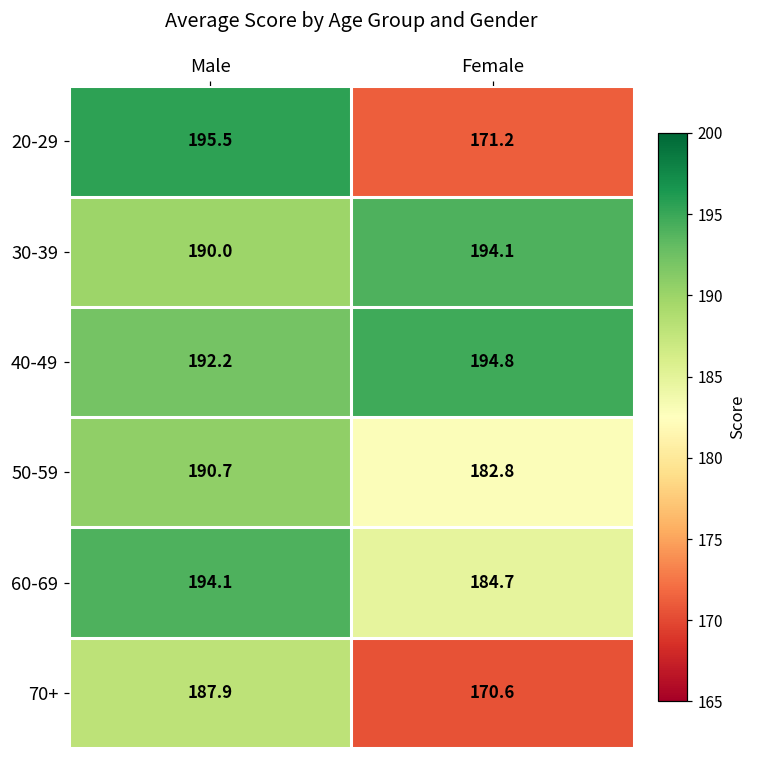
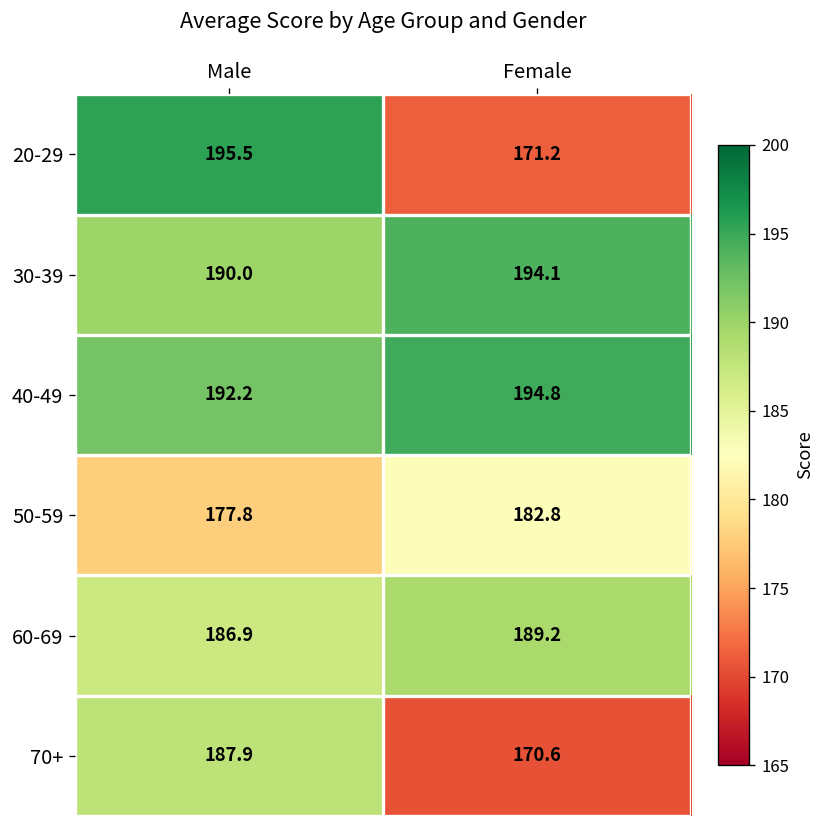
  {
    "20-29": {
      "Male": 195.5,
      "Female": 171.2
    },
    "30-39": {
      "Male": 190.0,
      "Female": 194.1
    },
    "40-49": {
      "Male": 192.2,
      "Female": 194.8
    },
    "50-59": {
-     "Male": 190.7,
+     "Male": 177.8,
      "Female": 182.8
    },
    "60-69": {
-     "Male": 194.1,
-     "Female": 184.7
+     "Male": 186.9,
+     "Female": 189.2
    },
    "70+": {
      "Male": 187.9,
      "Female": 170.6
    }
  }
